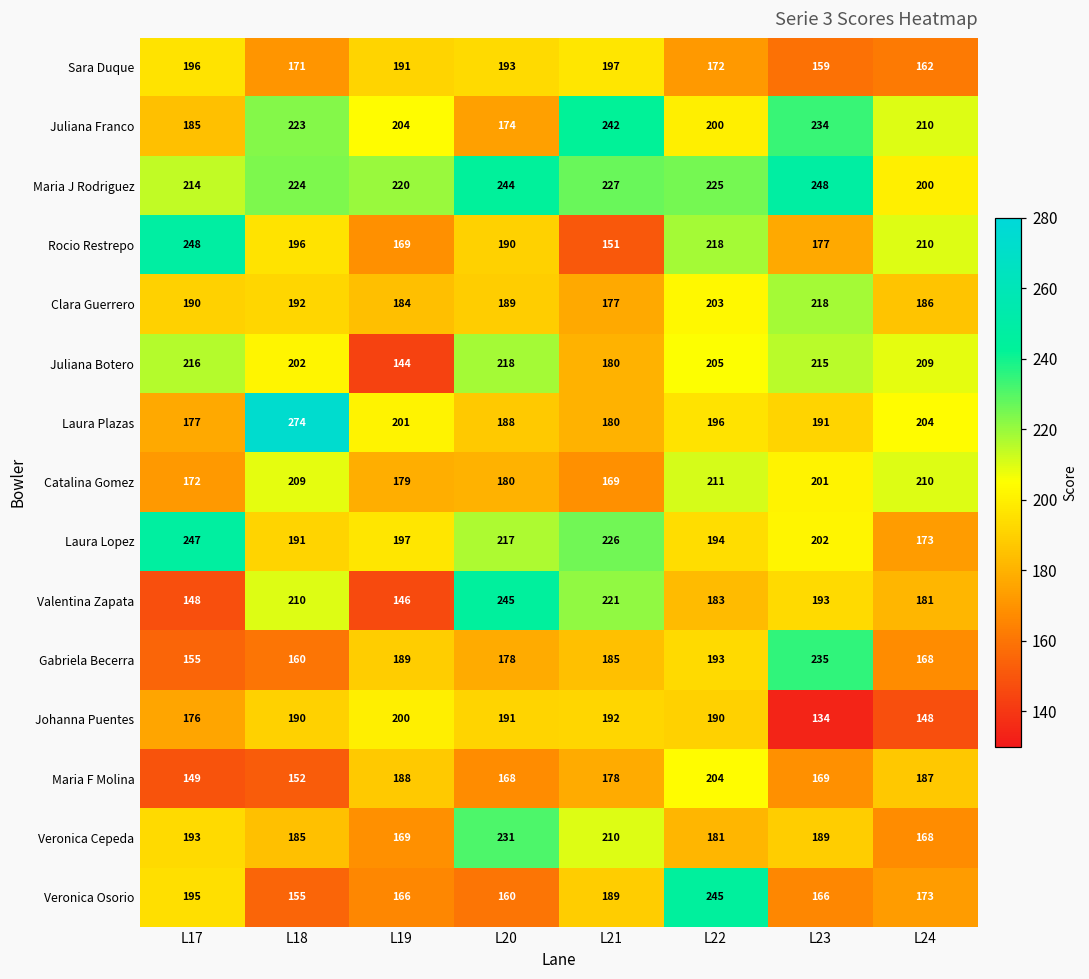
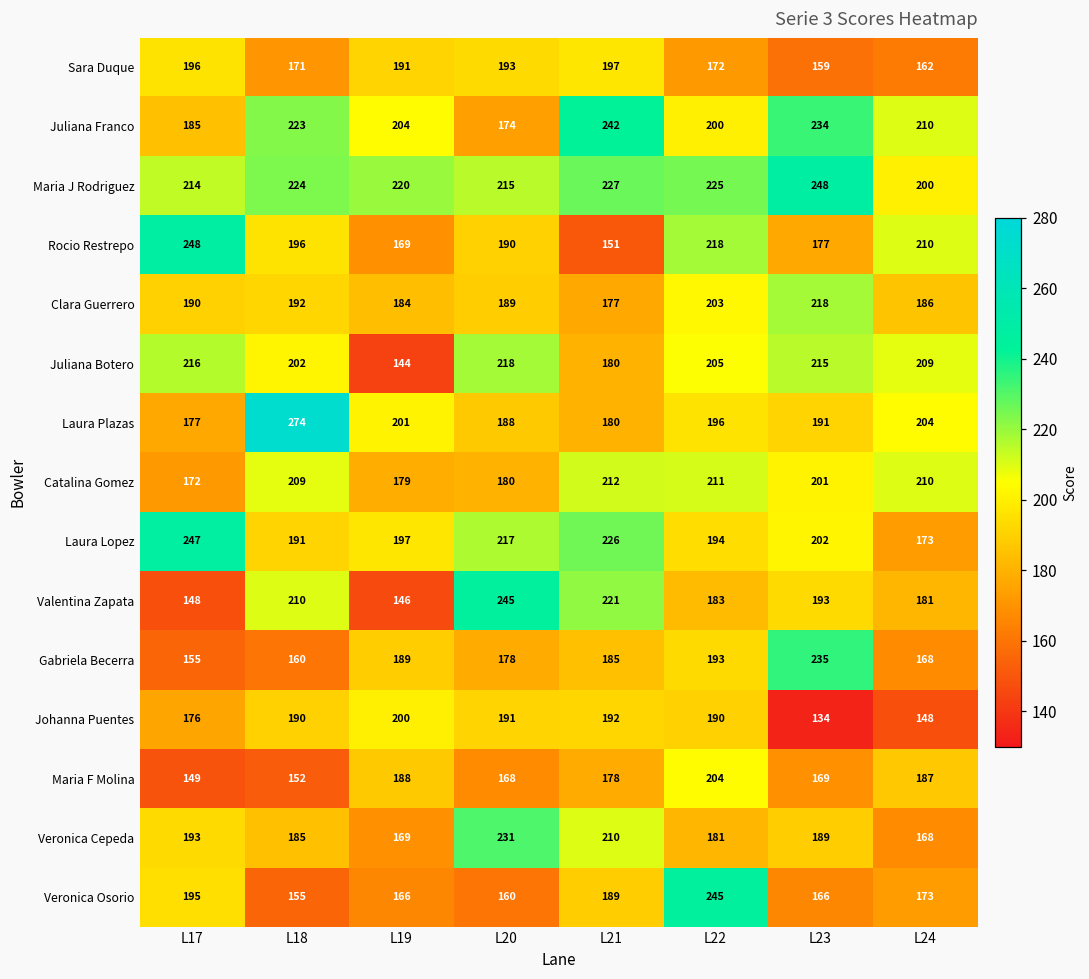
  {
    "Sara Duque": {
      "L17": 196,
      "L18": 171,
      "L19": 191,
      "L20": 193,
      "L21": 197,
      "L22": 172,
      "L23": 159,
      "L24": 162
    },
    "Juliana Franco": {
      "L17": 185,
      "L18": 223,
      "L19": 204,
      "L20": 174,
      "L21": 242,
      "L22": 200,
      "L23": 234,
      "L24": 210
    },
    "Maria J Rodriguez": {
      "L17": 214,
      "L18": 224,
      "L19": 220,
-     "L20": 244,
+     "L20": 215,
      "L21": 227,
      "L22": 225,
      "L23": 248,
      "L24": 200
    },
    "Rocio Restrepo": {
      "L17": 248,
      "L18": 196,
      "L19": 169,
      "L20": 190,
      "L21": 151,
      "L22": 218,
      "L23": 177,
      "L24": 210
    },
    "Clara Guerrero": {
      "L17": 190,
      "L18": 192,
      "L19": 184,
      "L20": 189,
      "L21": 177,
      "L22": 203,
      "L23": 218,
      "L24": 186
    },
    "Juliana Botero": {
      "L17": 216,
      "L18": 202,
      "L19": 144,
      "L20": 218,
      "L21": 180,
      "L22": 205,
      "L23": 215,
      "L24": 209
    },
    "Laura Plazas": {
      "L17": 177,
      "L18": 274,
      "L19": 201,
      "L20": 188,
      "L21": 180,
      "L22": 196,
      "L23": 191,
      "L24": 204
    },
    "Catalina Gomez": {
      "L17": 172,
      "L18": 209,
      "L19": 179,
      "L20": 180,
-     "L21": 169,
+     "L21": 212,
      "L22": 211,
      "L23": 201,
      "L24": 210
    },
    "Laura Lopez": {
      "L17": 247,
      "L18": 191,
      "L19": 197,
      "L20": 217,
      "L21": 226,
      "L22": 194,
      "L23": 202,
      "L24": 173
    },
    "Valentina Zapata": {
      "L17": 148,
      "L18": 210,
      "L19": 146,
      "L20": 245,
      "L21": 221,
      "L22": 183,
      "L23": 193,
      "L24": 181
    },
    "Gabriela Becerra": {
      "L17": 155,
      "L18": 160,
      "L19": 189,
      "L20": 178,
      "L21": 185,
      "L22": 193,
      "L23": 235,
      "L24": 168
    },
    "Johanna Puentes": {
      "L17": 176,
      "L18": 190,
      "L19": 200,
      "L20": 191,
      "L21": 192,
      "L22": 190,
      "L23": 134,
      "L24": 148
    },
    "Maria F Molina": {
      "L17": 149,
      "L18": 152,
      "L19": 188,
      "L20": 168,
      "L21": 178,
      "L22": 204,
      "L23": 169,
      "L24": 187
    },
    "Veronica Cepeda": {
      "L17": 193,
      "L18": 185,
      "L19": 169,
      "L20": 231,
      "L21": 210,
      "L22": 181,
      "L23": 189,
      "L24": 168
    },
    "Veronica Osorio": {
      "L17": 195,
      "L18": 155,
      "L19": 166,
      "L20": 160,
      "L21": 189,
      "L22": 245,
      "L23": 166,
      "L24": 173
    }
  }
